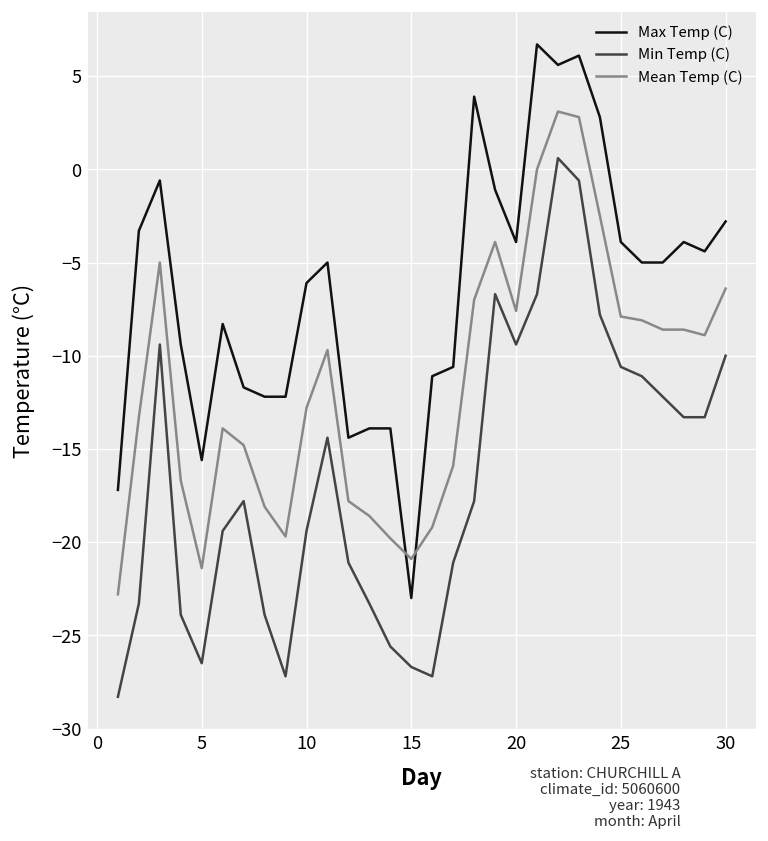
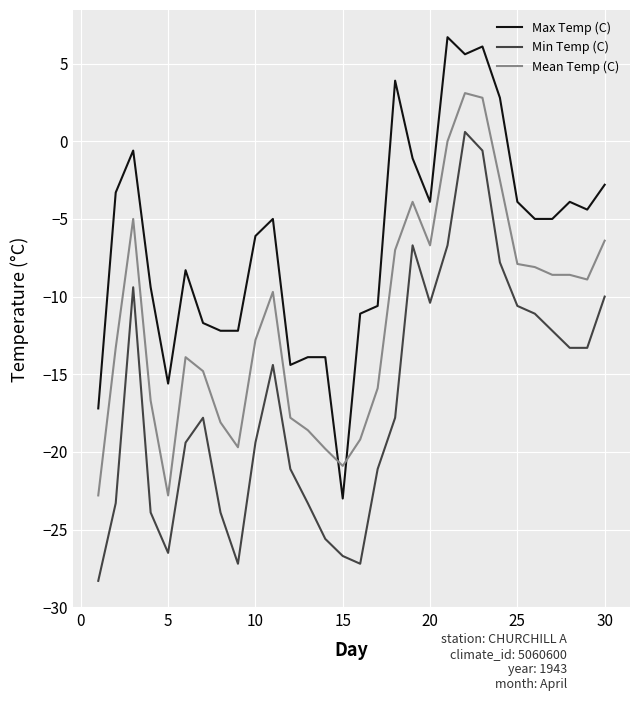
  {
    "Max Temp (C)": {
      "5": -15.6,
      "10": -6.1,
      "15": -23.0,
      "20": -3.9,
      "25": -3.9,
      "30": -2.8
    },
    "Min Temp (C)": {
      "5": -26.5,
      "10": -19.4,
      "15": -26.7,
-     "20": -9.4,
+     "20": -10.4,
      "25": -10.6,
      "30": -10.0
    },
    "Mean Temp (C)": {
-     "5": -21.4,
+     "5": -22.8,
      "10": -12.8,
      "15": -20.9,
-     "20": -7.6,
+     "20": -6.7,
      "25": -7.9,
      "30": -6.4
    }
  }
